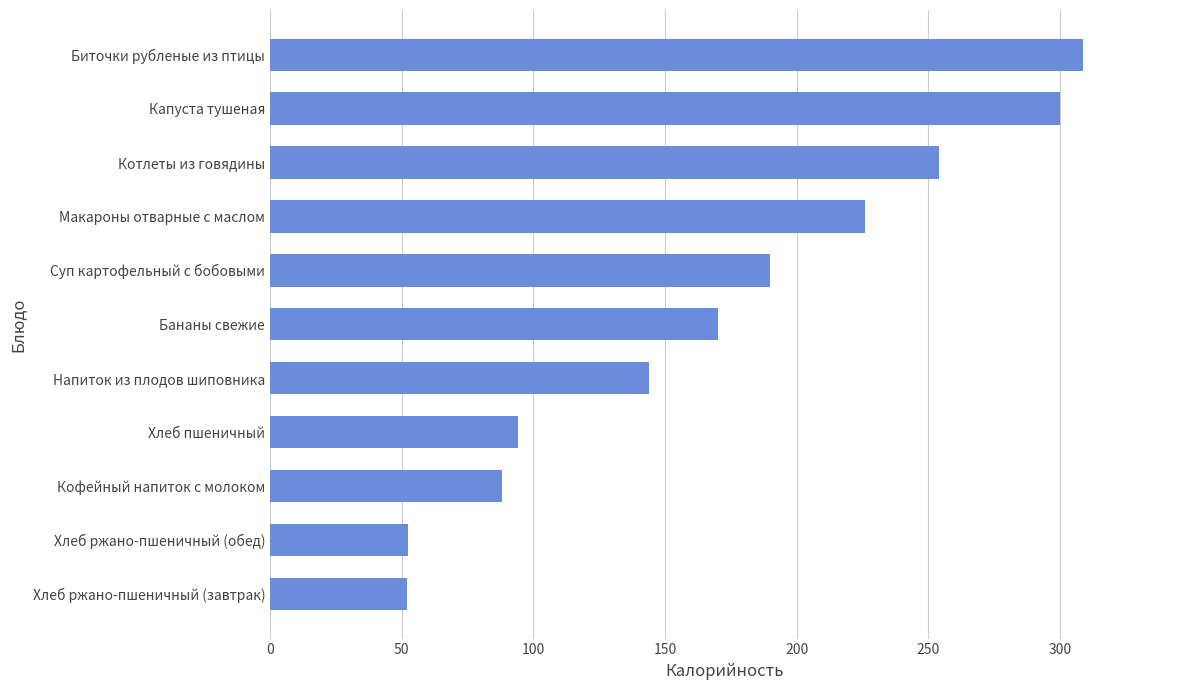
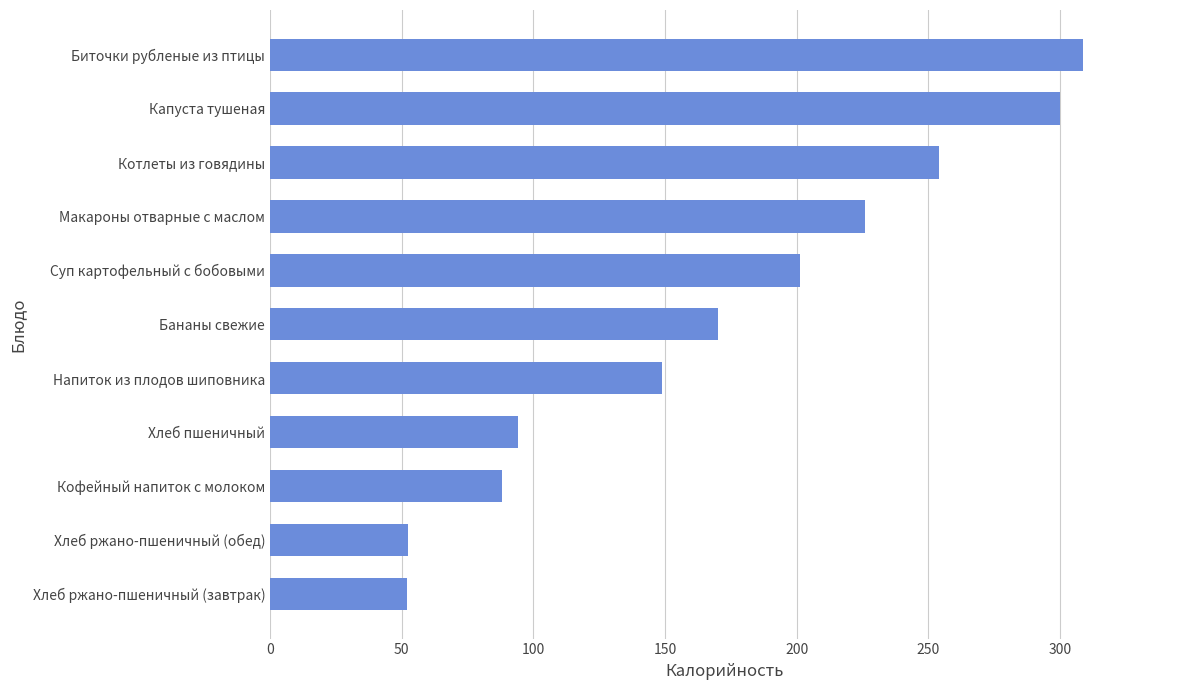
  {
    "Биточки рубленые из птицы": 309,
    "Капуста тушеная": 300,
    "Котлеты из говядины": 254,
    "Макароны отварные с маслом": 226,
-   "Суп картофельный с бобовыми": 190,
+   "Суп картофельный с бобовыми": 201,
    "Бананы свежие": 170,
-   "Напиток из плодов шиповника": 144,
+   "Напиток из плодов шиповника": 149,
    "Хлеб пшеничный": 94,
    "Кофейный напиток с молоком": 88,
    "Хлеб ржано-пшеничный (обед)": 52,
    "Хлеб ржано-пшеничный (завтрак)": 52
  }
